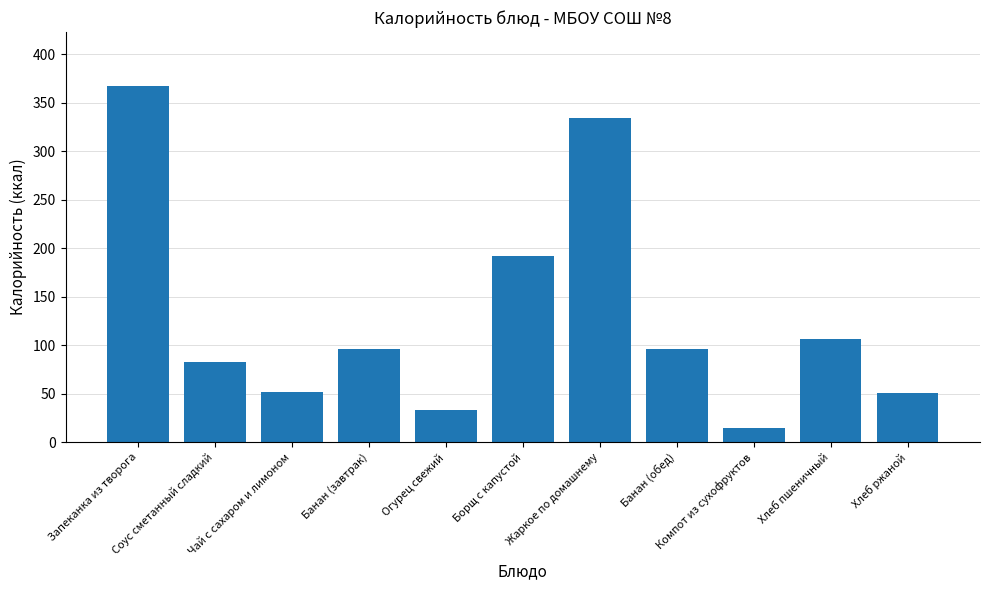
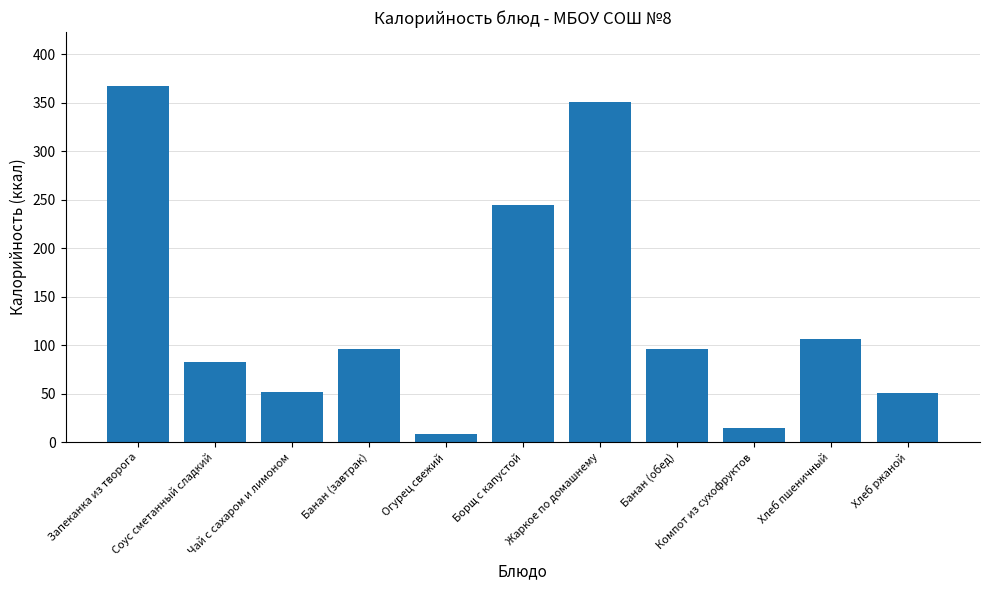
  {
    "Запеканка из творога": 370,
    "Соус сметанный сладкий": 80,
    "Чай с сахаром и лимоном": 50,
    "Банан (завтрак)": 100,
-   "Огурец свежий": 30,
-   "Борщ с капустой": 190,
-   "Жаркое по домашнему": 330,
+   "Огурец свежий": 10,
+   "Борщ с капустой": 250,
+   "Жаркое по домашнему": 350,
    "Банан (обед)": 100,
    "Компот из сухофруктов": 10,
    "Хлеб пшеничный": 110,
    "Хлеб ржаной": 50
  }
